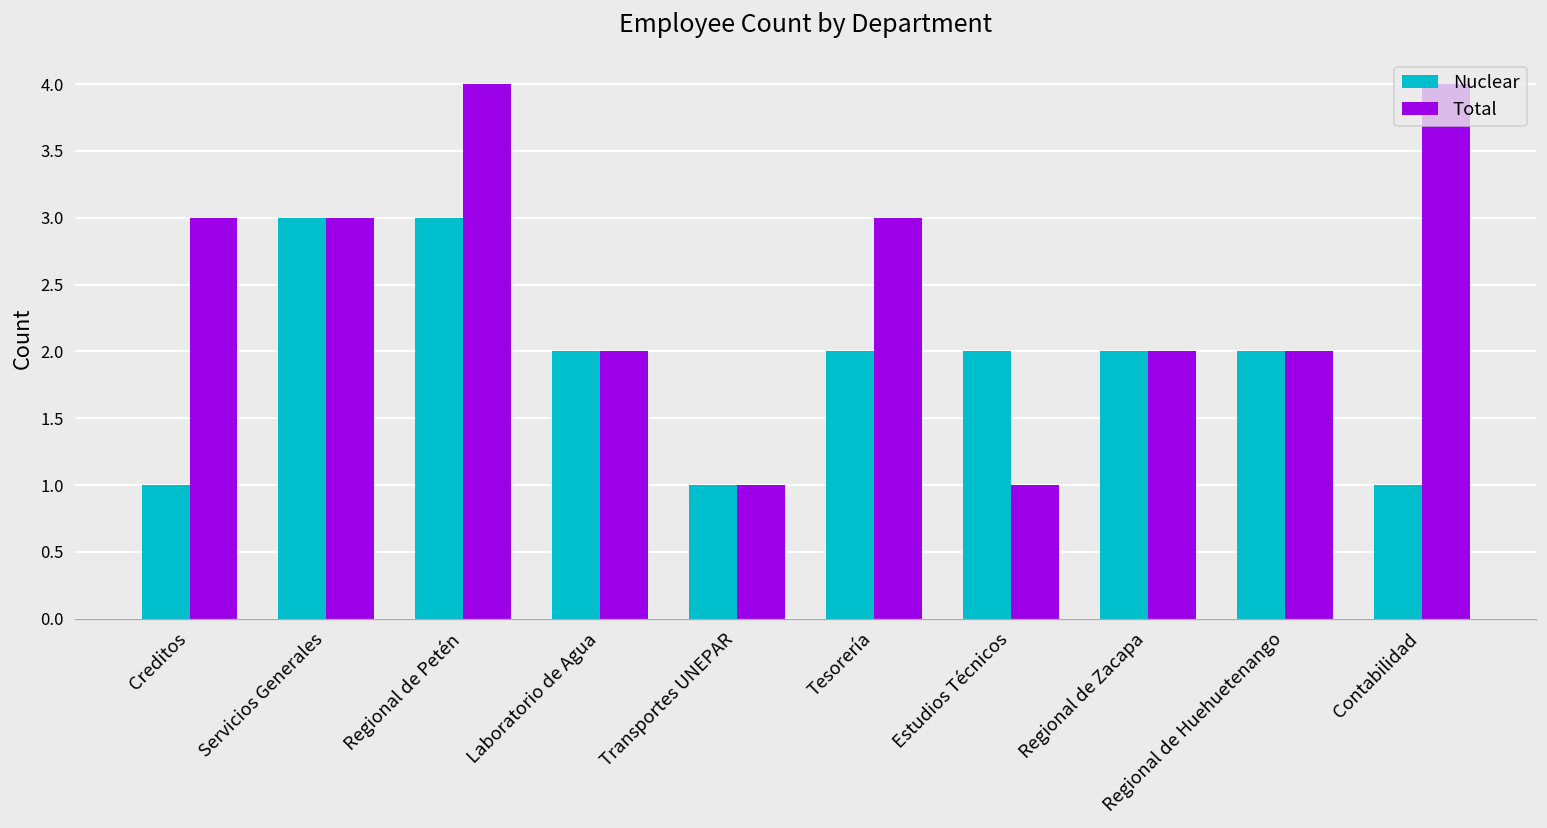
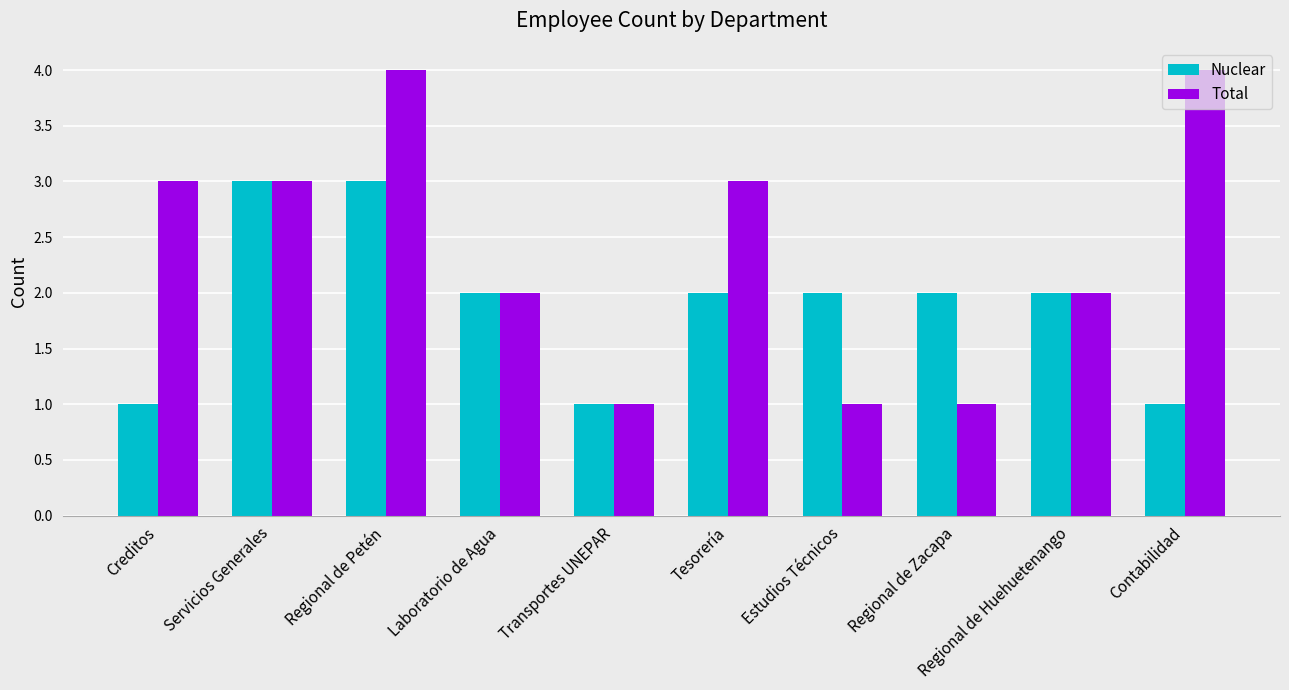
  {
    "Nuclear": {
      "Creditos": 1,
      "Servicios Generales": 3,
      "Regional de Petén": 3,
      "Laboratorio de Agua": 2,
      "Transportes UNEPAR": 1,
      "Tesorería": 2,
      "Estudios Técnicos": 2,
      "Regional de Zacapa": 2,
      "Regional de Huehuetenango": 2,
      "Contabilidad": 1
    },
    "Total": {
      "Creditos": 3,
      "Servicios Generales": 3,
      "Regional de Petén": 4,
      "Laboratorio de Agua": 2,
      "Transportes UNEPAR": 1,
      "Tesorería": 3,
      "Estudios Técnicos": 1,
-     "Regional de Zacapa": 2,
+     "Regional de Zacapa": 1,
      "Regional de Huehuetenango": 2
    }
  }
